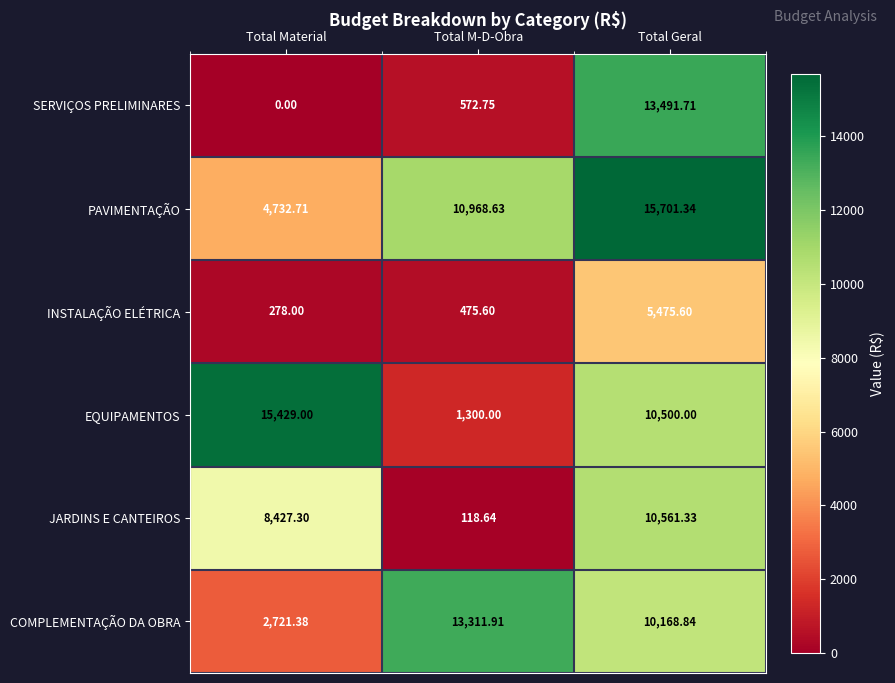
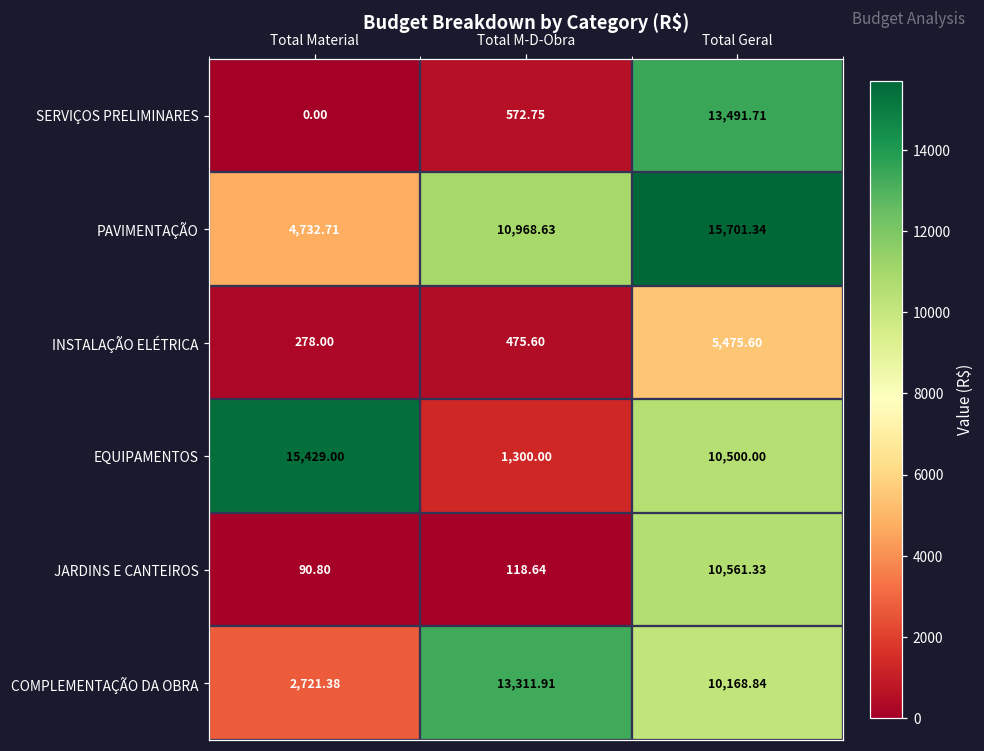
  {
    "SERVIÇOS PRELIMINARES": {
      "Total Material": "0.00",
      "Total M-D-Obra": "572.75",
      "Total Geral": "13,491.71"
    },
    "PAVIMENTAÇÃO": {
      "Total Material": "4,732.71",
      "Total M-D-Obra": "10,968.63",
      "Total Geral": "15,701.34"
    },
    "INSTALAÇÃO ELÉTRICA": {
      "Total Material": "278.00",
      "Total M-D-Obra": "475.60",
      "Total Geral": "5,475.60"
    },
    "EQUIPAMENTOS": {
      "Total Material": "15,429.00",
      "Total M-D-Obra": "1,300.00",
      "Total Geral": "10,500.00"
    },
    "JARDINS E CANTEIROS": {
-     "Total Material": "8,427.30",
+     "Total Material": "90.80",
      "Total M-D-Obra": "118.64",
      "Total Geral": "10,561.33"
    },
    "COMPLEMENTAÇÃO DA OBRA": {
      "Total Material": "2,721.38",
      "Total M-D-Obra": "13,311.91",
      "Total Geral": "10,168.84"
    }
  }
